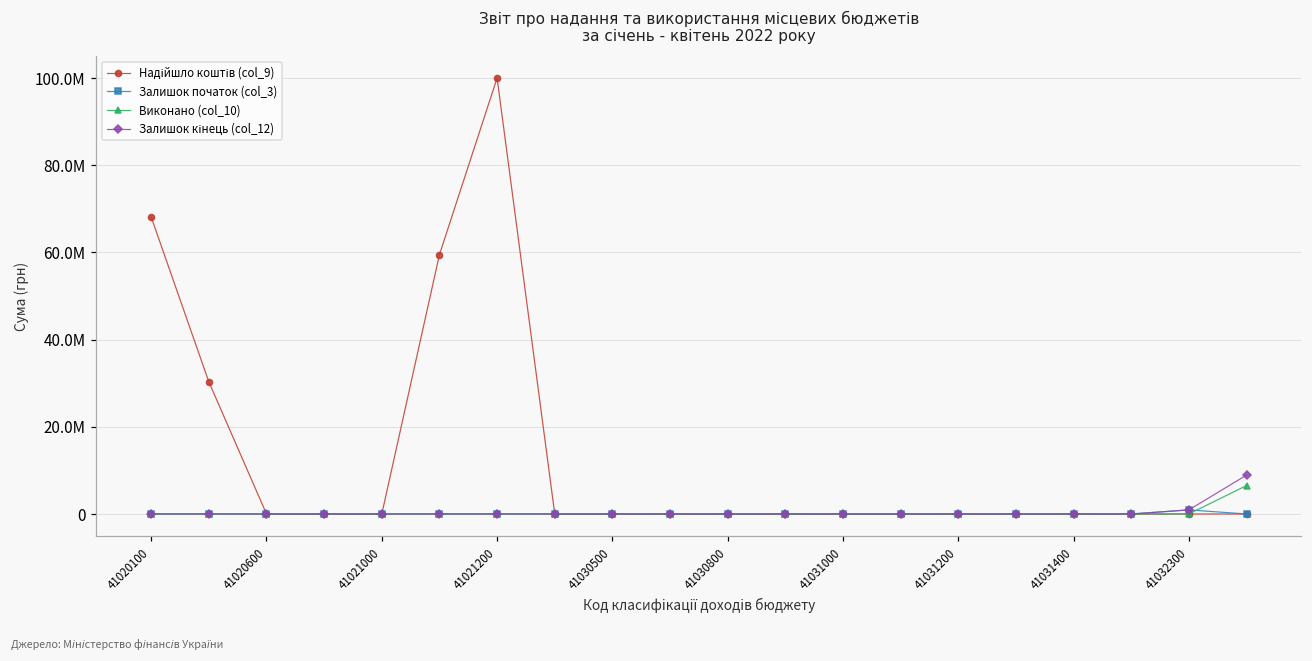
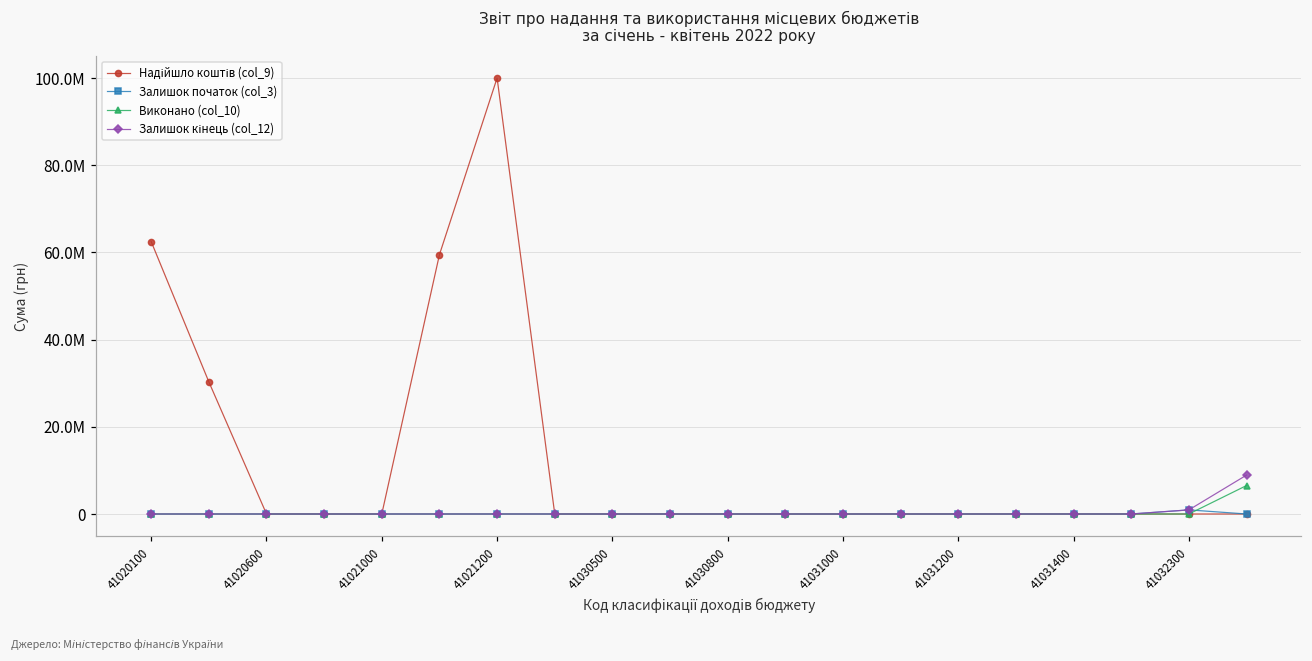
  {
    "Надійшло коштів (col_9)": {
-     "41020100": 68000000,
+     "41020100": 62000000,
      "41021200": 100000000
    }
  }
